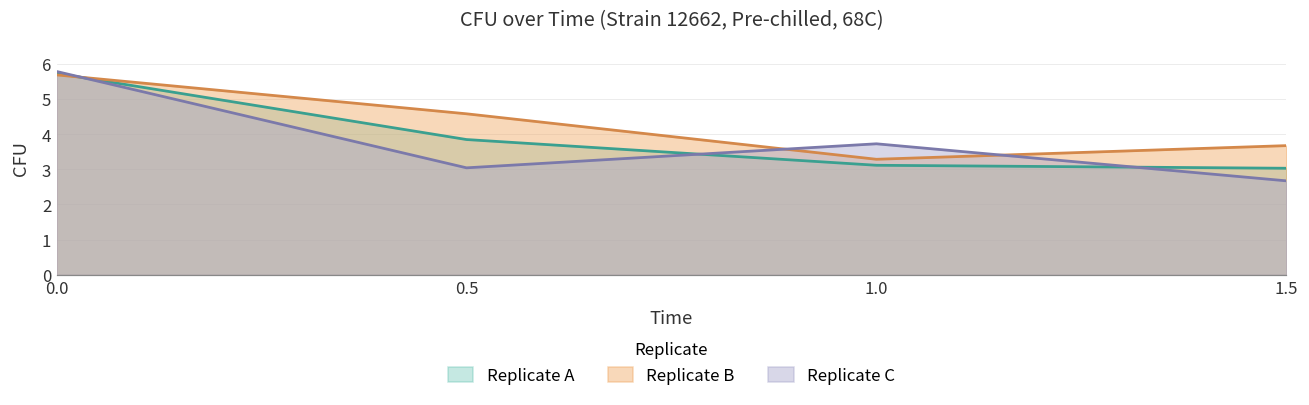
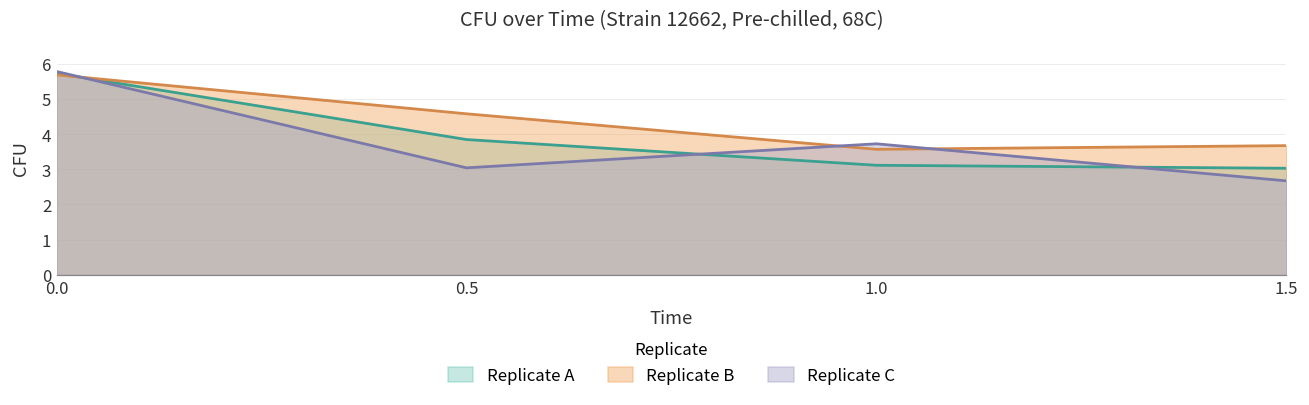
  {
    "Replicate B": {
      "0.5": 4.6,
-     "1.0": 3.3,
+     "1.0": 3.6,
      "1.5": 3.7
    }
  }
